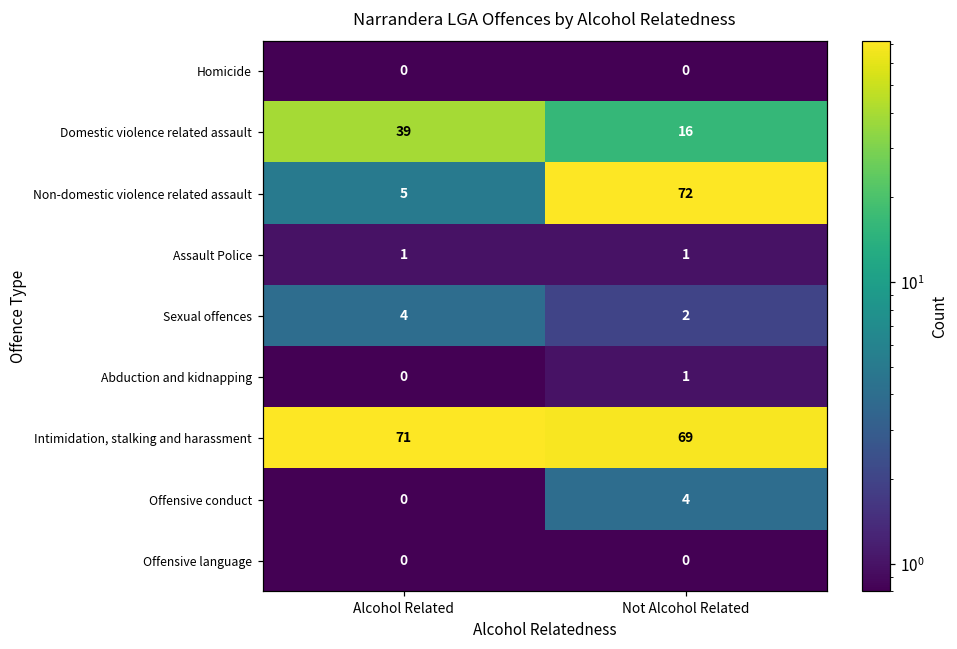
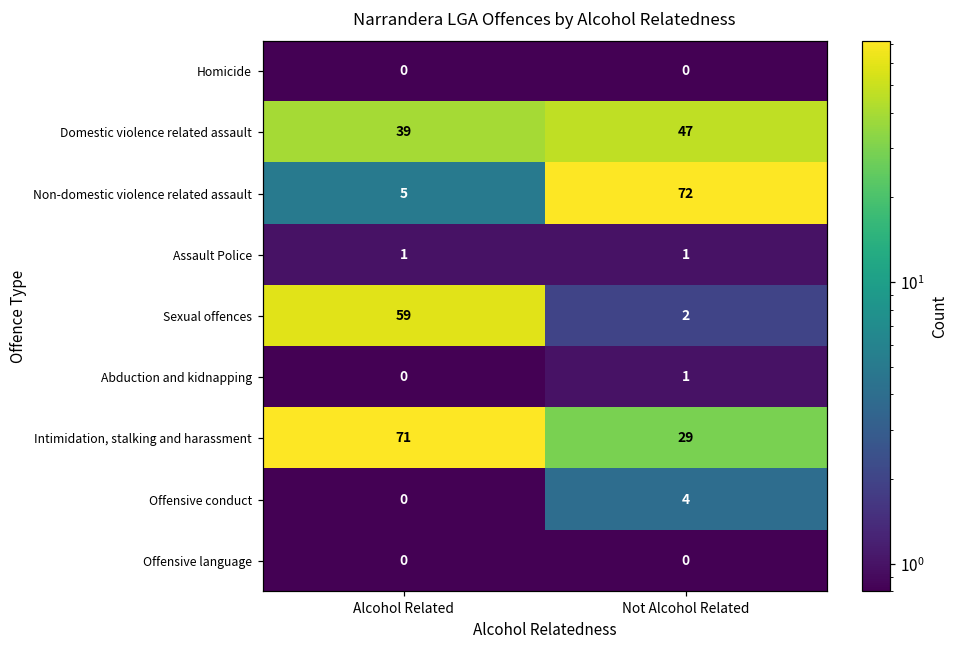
  {
    "Homicide": {
      "Alcohol Related": 0,
      "Not Alcohol Related": 0
    },
    "Domestic violence related assault": {
      "Alcohol Related": 39,
-     "Not Alcohol Related": 16
+     "Not Alcohol Related": 47
    },
    "Non-domestic violence related assault": {
      "Alcohol Related": 5,
      "Not Alcohol Related": 72
    },
    "Assault Police": {
      "Alcohol Related": 1,
      "Not Alcohol Related": 1
    },
    "Sexual offences": {
-     "Alcohol Related": 4,
+     "Alcohol Related": 59,
      "Not Alcohol Related": 2
    },
    "Abduction and kidnapping": {
      "Alcohol Related": 0,
      "Not Alcohol Related": 1
    },
    "Intimidation, stalking and harassment": {
      "Alcohol Related": 71,
-     "Not Alcohol Related": 69
+     "Not Alcohol Related": 29
    },
    "Offensive conduct": {
      "Alcohol Related": 0,
      "Not Alcohol Related": 4
    },
    "Offensive language": {
      "Alcohol Related": 0,
      "Not Alcohol Related": 0
    }
  }
